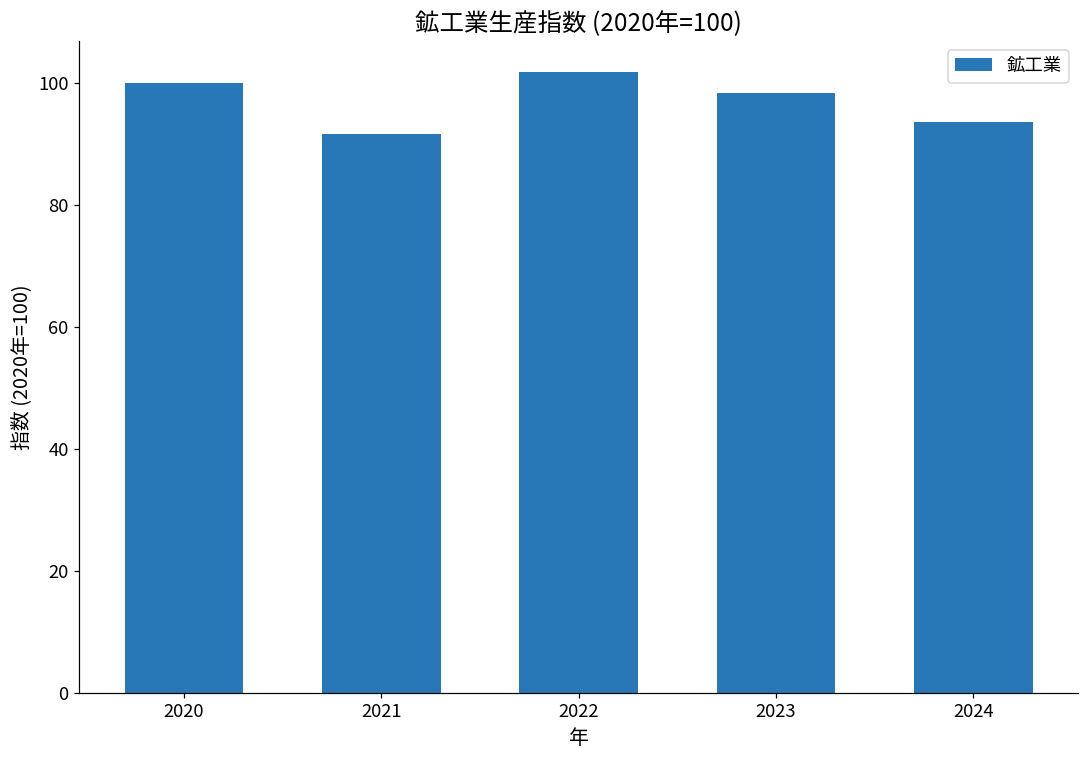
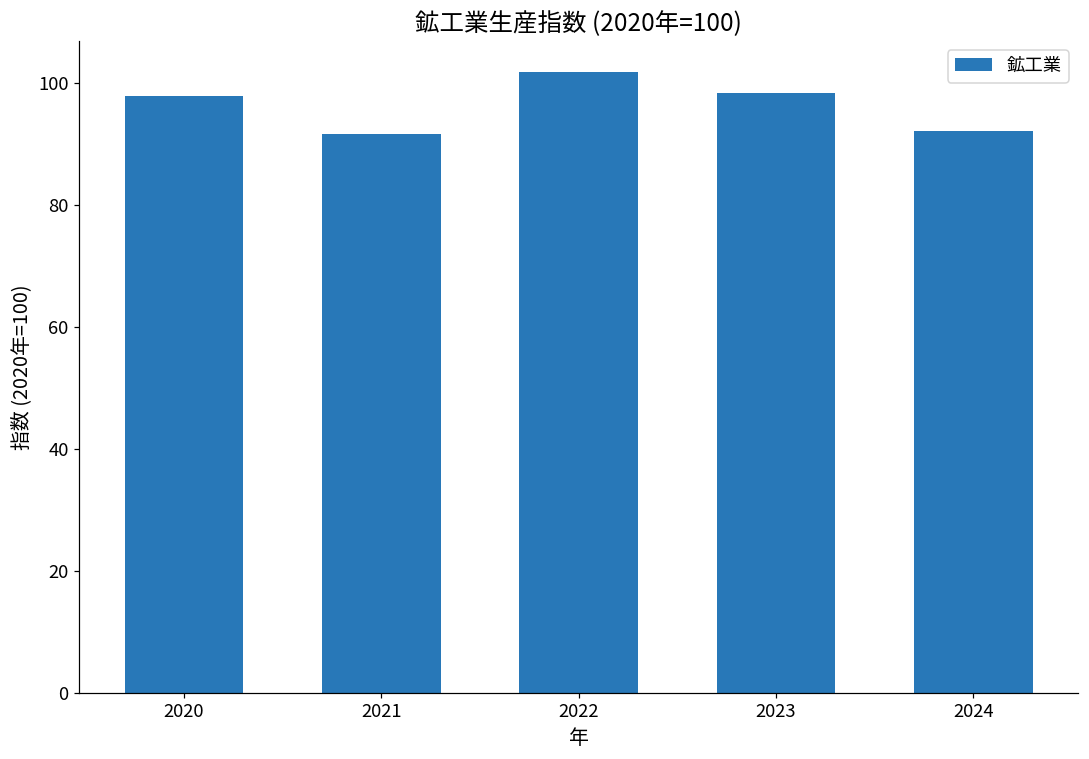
  {
-   "2020": 100,
+   "2020": 98,
    "2021": 92,
    "2022": 102,
    "2023": 98,
-   "2024": 94
+   "2024": 92
  }
